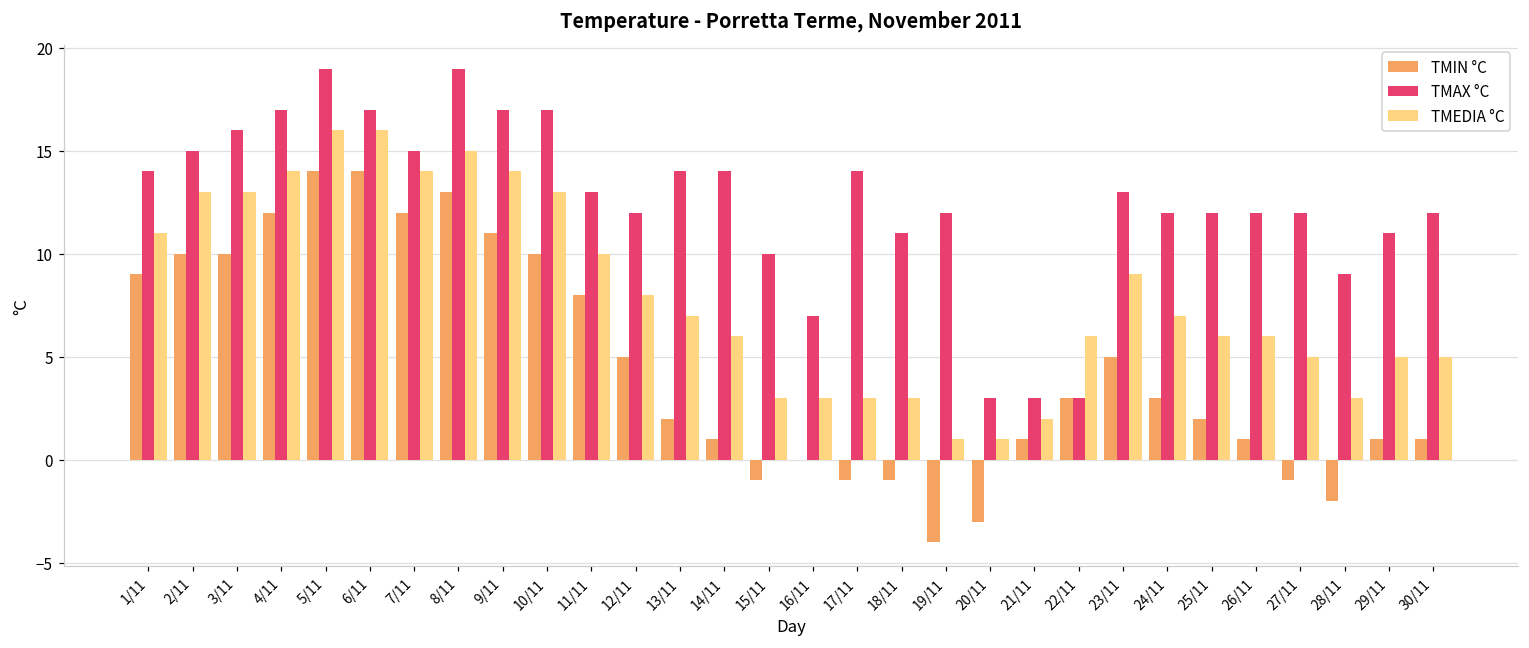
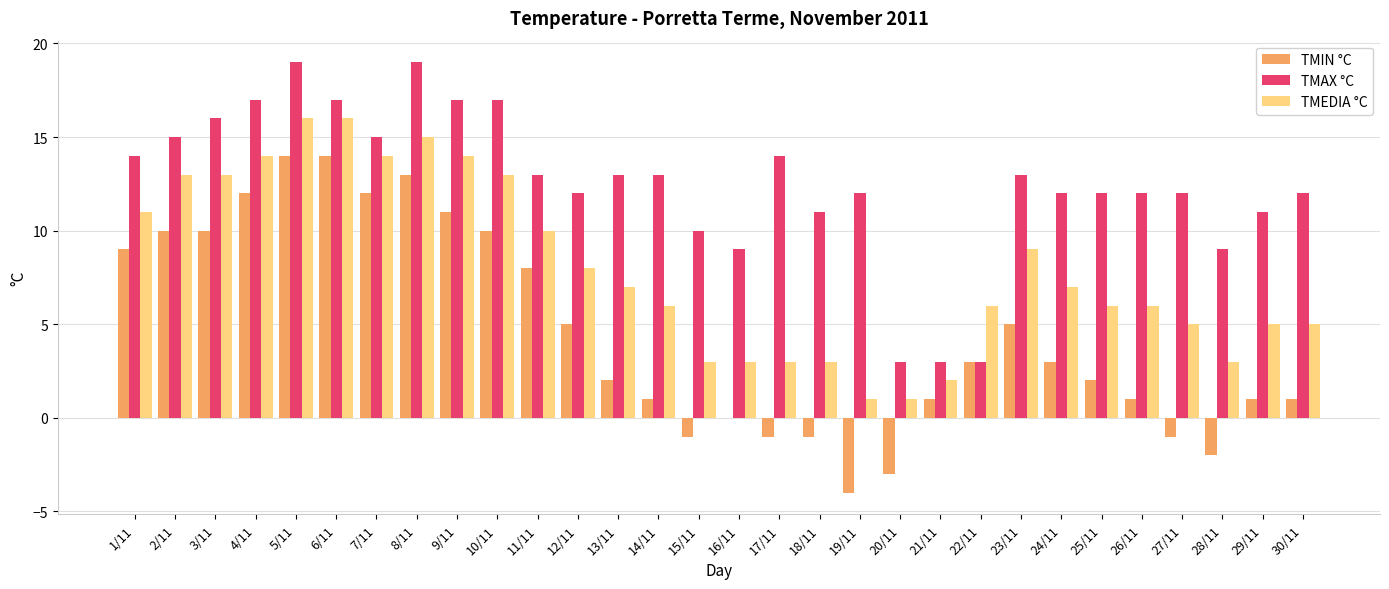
  {
    "TMAX °C": {
      "1/11": 14,
      "2/11": 15,
      "3/11": 16,
      "4/11": 17,
      "5/11": 19,
      "6/11": 17,
      "7/11": 15,
      "8/11": 19,
      "9/11": 17,
      "10/11": 17,
      "11/11": 13,
      "12/11": 12,
-     "13/11": 14,
-     "14/11": 14,
+     "13/11": 13,
+     "14/11": 13,
      "15/11": 10,
-     "16/11": 7,
+     "16/11": 9,
      "17/11": 14,
      "18/11": 11,
      "19/11": 12,
      "20/11": 3,
      "21/11": 3,
      "22/11": 3,
      "23/11": 13,
      "24/11": 12,
      "25/11": 12,
      "26/11": 12,
      "27/11": 12,
      "28/11": 9,
      "29/11": 11,
      "30/11": 12
    }
  }
